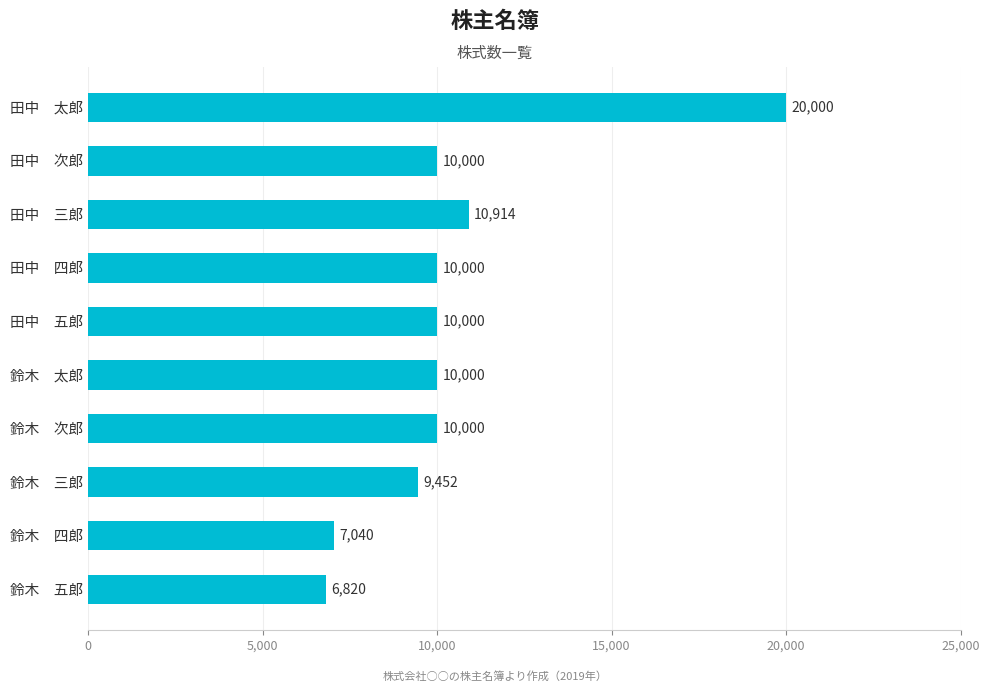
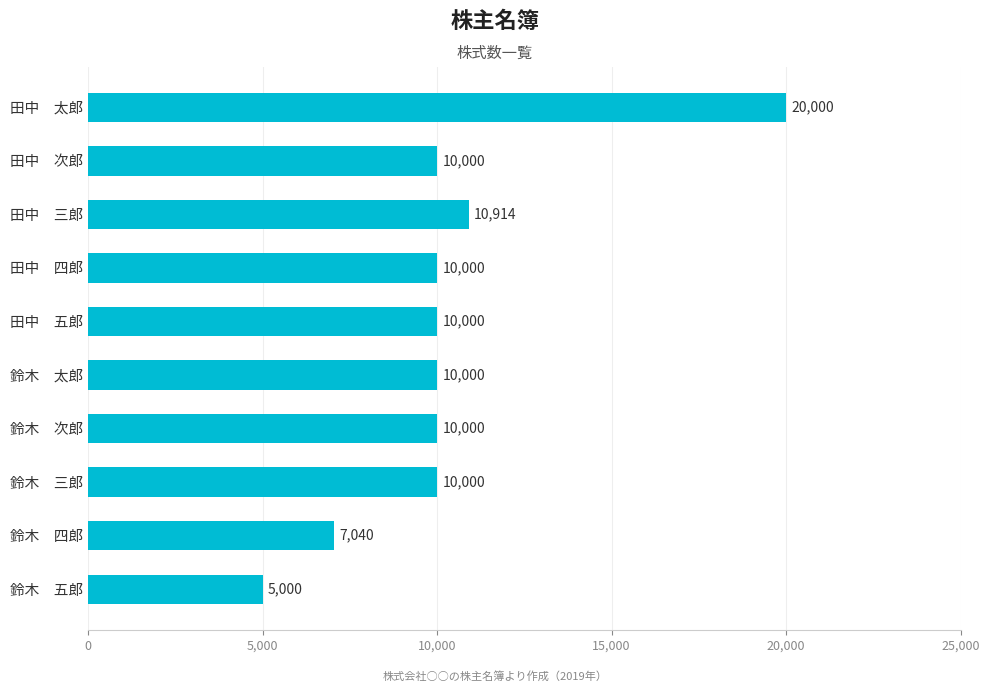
  {
    "田中 太郎": "20,000",
    "田中 次郎": "10,000",
    "田中 三郎": "10,914",
    "田中 四郎": "10,000",
    "田中 五郎": "10,000",
    "鈴木 太郎": "10,000",
    "鈴木 次郎": "10,000",
-   "鈴木 三郎": "9,452",
+   "鈴木 三郎": "10,000",
    "鈴木 四郎": "7,040",
-   "鈴木 五郎": "6,820"
+   "鈴木 五郎": "5,000"
  }
